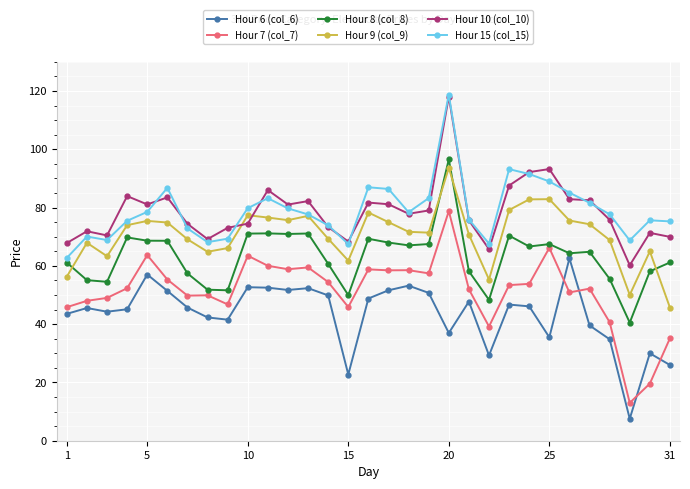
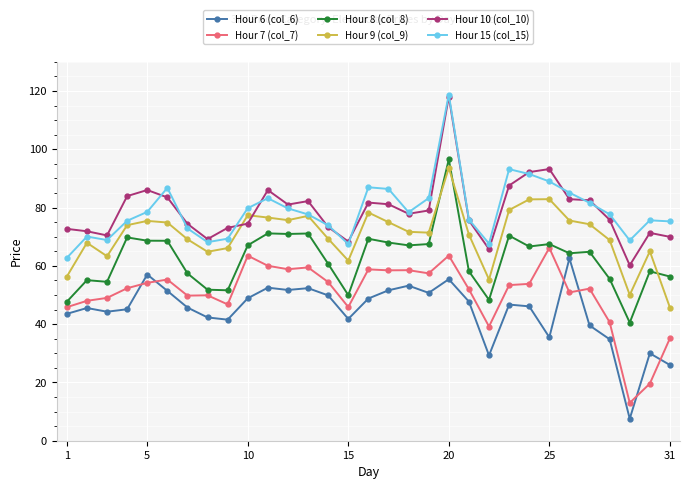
  {
    "Hour 6 (col_6)": {
      "1": 44,
      "5": 57,
-     "10": 53,
-     "15": 23,
-     "20": 37,
+     "10": 49,
+     "15": 42,
+     "20": 55,
      "25": 35,
      "31": 26
    },
    "Hour 7 (col_7)": {
      "1": 46,
-     "5": 64,
+     "5": 54,
      "10": 64,
      "15": 46,
-     "20": 79,
+     "20": 64,
      "25": 66,
      "31": 35
    },
    "Hour 8 (col_8)": {
-     "1": 61,
+     "1": 48,
      "5": 69,
-     "10": 71,
+     "10": 67,
      "15": 50,
      "20": 97,
      "25": 67,
-     "31": 61
+     "31": 56
    },
    "Hour 9 (col_9)": {
      "1": 56,
      "5": 75,
      "10": 77,
      "15": 62,
      "20": 94,
      "25": 83,
      "31": 46
    },
    "Hour 10 (col_10)": {
-     "1": 68,
-     "5": 81,
+     "1": 73,
+     "5": 86,
      "10": 75,
      "25": 93,
      "31": 70
    },
    "Hour 15 (col_15)": {
      "1": 63,
      "5": 79,
      "10": 80,
      "25": 89,
      "31": 75
    }
  }
